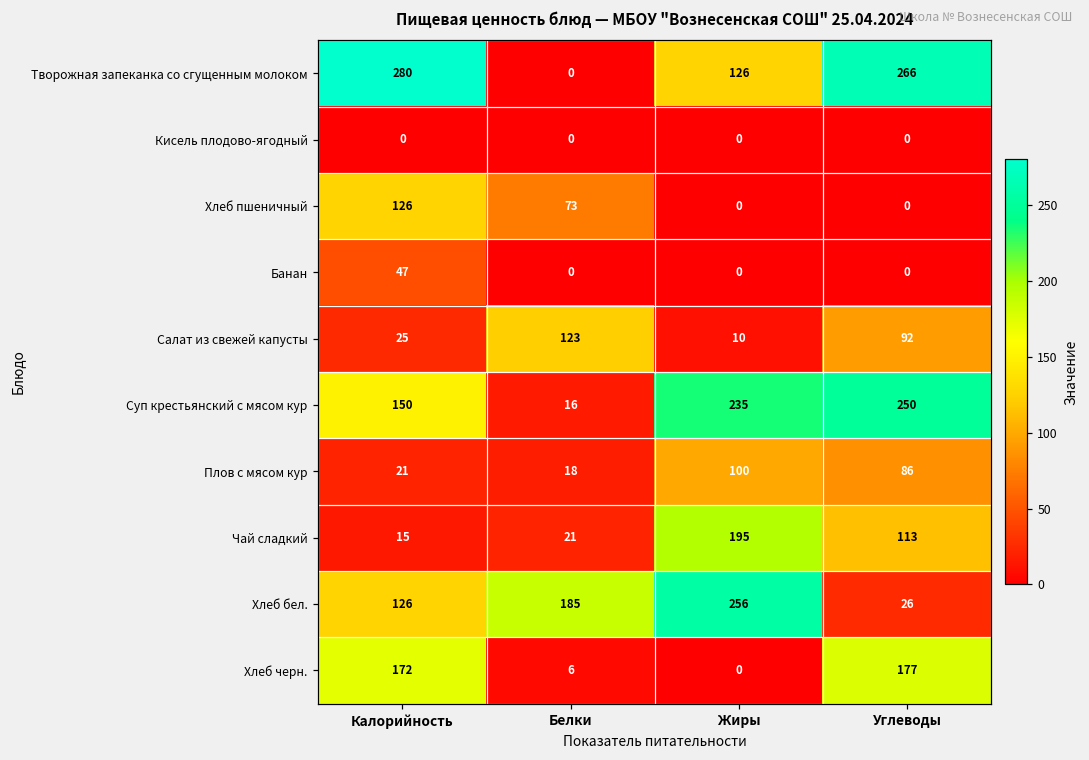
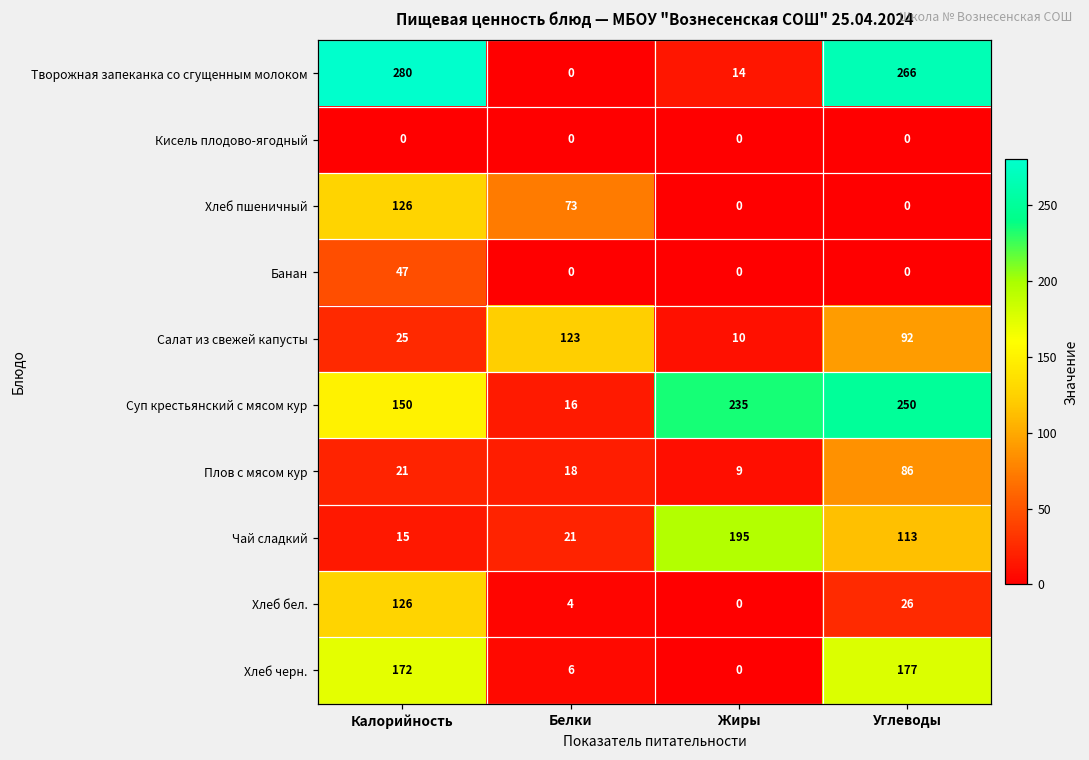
  {
    "Творожная запеканка со сгущенным молоком": {
      "Калорийность": 280,
      "Белки": 0,
-     "Жиры": 126,
+     "Жиры": 14,
      "Углеводы": 266
    },
    "Кисель плодово-ягодный": {
      "Калорийность": 0,
      "Белки": 0,
      "Жиры": 0,
      "Углеводы": 0
    },
    "Хлеб пшеничный": {
      "Калорийность": 126,
      "Белки": 73,
      "Жиры": 0,
      "Углеводы": 0
    },
    "Банан": {
      "Калорийность": 47,
      "Белки": 0,
      "Жиры": 0,
      "Углеводы": 0
    },
    "Салат из свежей капусты": {
      "Калорийность": 25,
      "Белки": 123,
      "Жиры": 10,
      "Углеводы": 92
    },
    "Суп крестьянский с мясом кур": {
      "Калорийность": 150,
      "Белки": 16,
      "Жиры": 235,
      "Углеводы": 250
    },
    "Плов с мясом кур": {
      "Калорийность": 21,
      "Белки": 18,
-     "Жиры": 100,
+     "Жиры": 9,
      "Углеводы": 86
    },
    "Чай сладкий": {
      "Калорийность": 15,
      "Белки": 21,
      "Жиры": 195,
      "Углеводы": 113
    },
    "Хлеб бел.": {
      "Калорийность": 126,
-     "Белки": 185,
-     "Жиры": 256,
+     "Белки": 4,
+     "Жиры": 0,
      "Углеводы": 26
    },
    "Хлеб черн.": {
      "Калорийность": 172,
      "Белки": 6,
      "Жиры": 0,
      "Углеводы": 177
    }
  }
